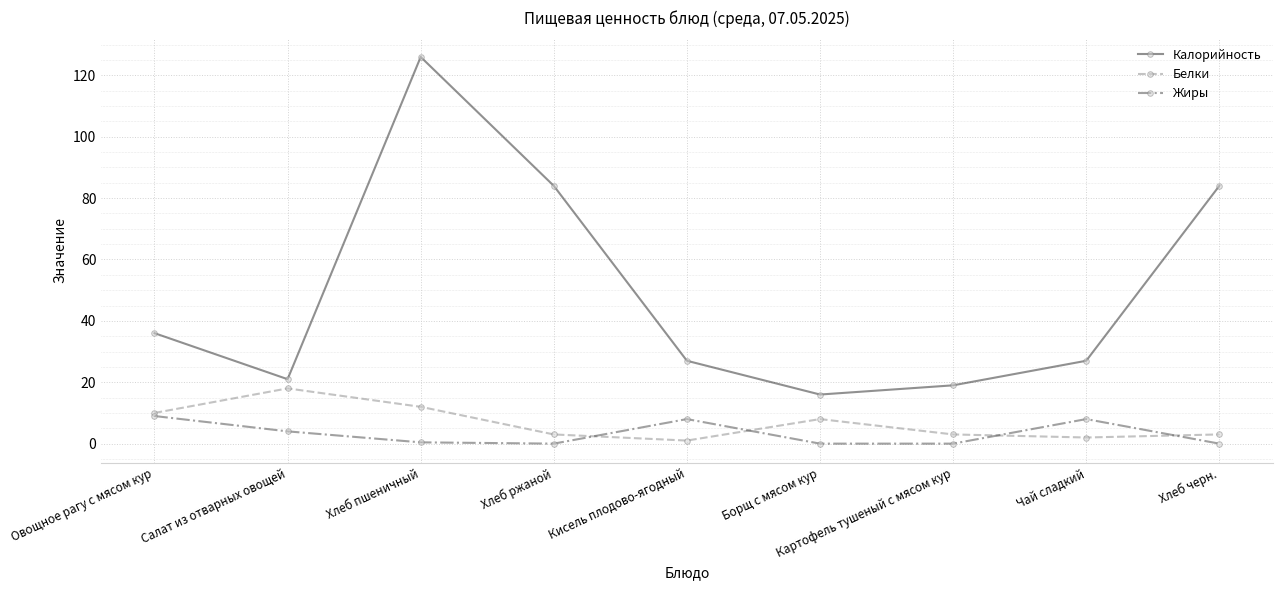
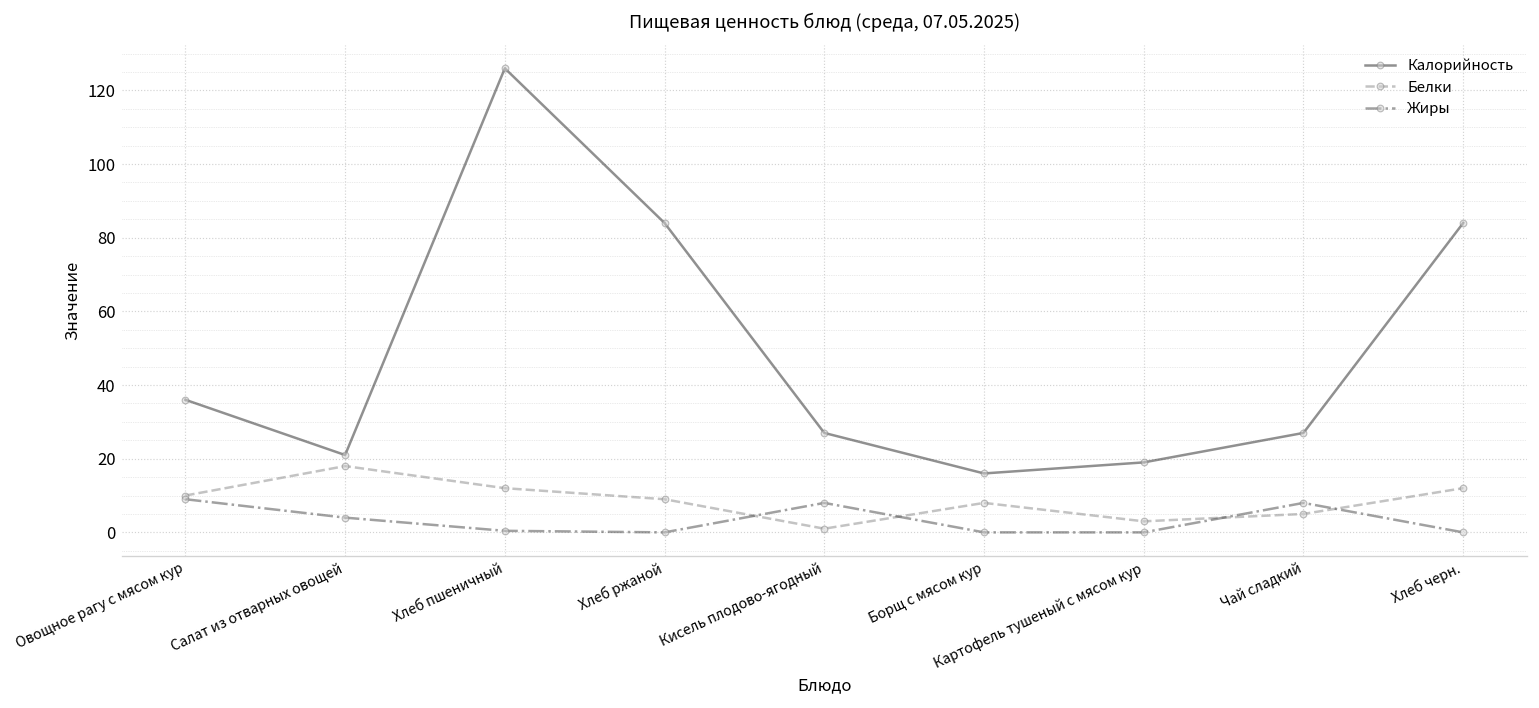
  {
    "Белки": {
      "Овощное рагу с мясом кур": 10,
      "Салат из отварных овощей": 18,
      "Хлеб пшеничный": 12,
-     "Хлеб ржаной": 3,
+     "Хлеб ржаной": 9,
      "Кисель плодово-ягодный": 1,
      "Борщ с мясом кур": 8,
      "Картофель тушеный с мясом кур": 3,
-     "Чай сладкий": 2,
-     "Хлеб черн.": 3
+     "Чай сладкий": 5,
+     "Хлеб черн.": 12
    }
  }
